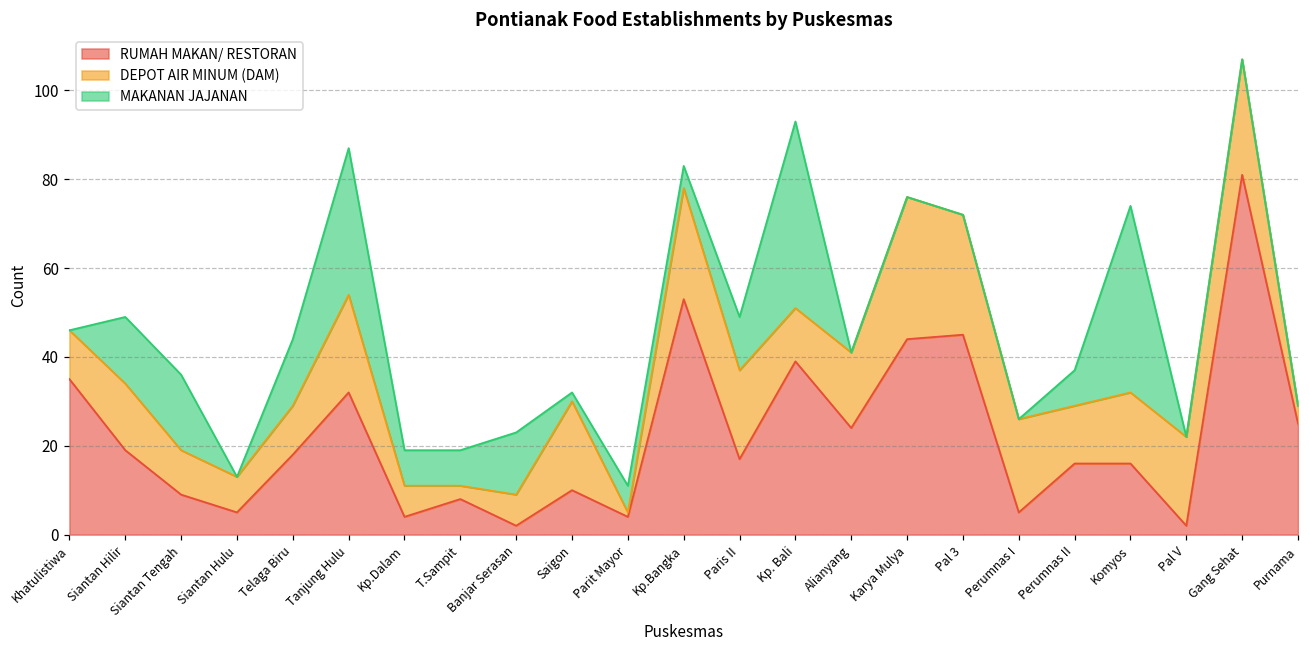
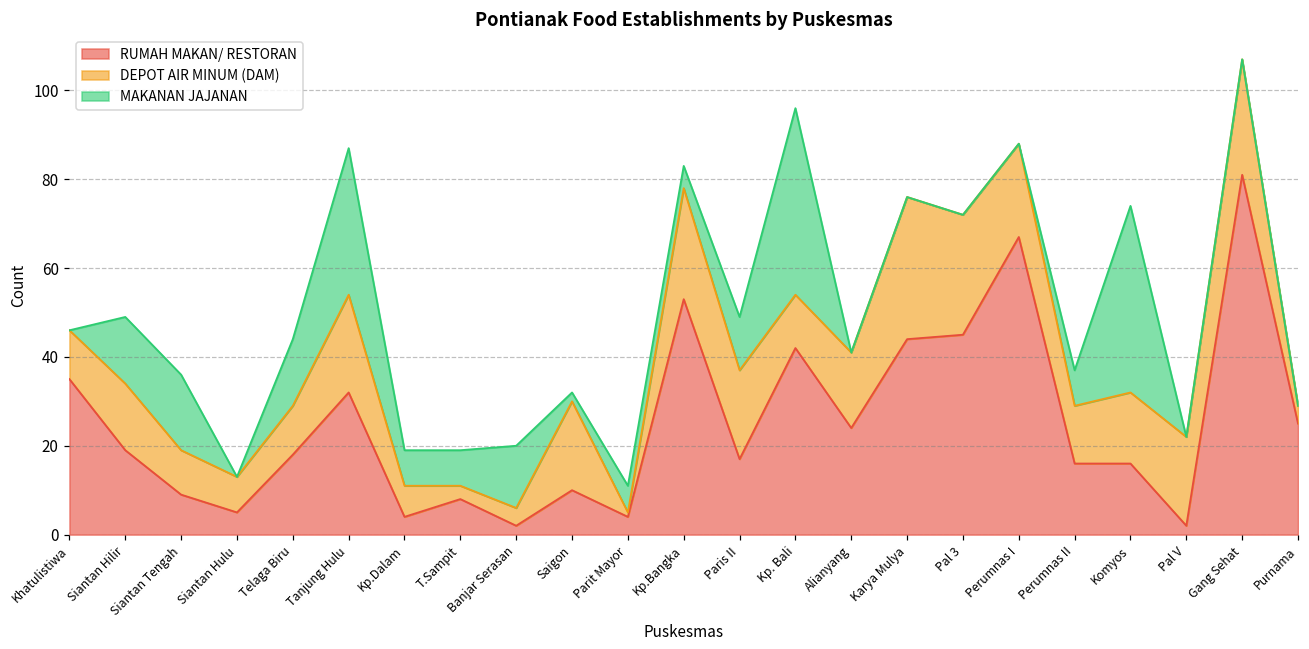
  {
    "RUMAH MAKAN/ RESTORAN": {
      "Khatulistiwa": 35,
      "Siantan Hilir": 19,
      "Siantan Tengah": 9,
      "Siantan Hulu": 5,
      "Telaga Biru": 18,
      "Tanjung Hulu": 32,
      "Kp.Dalam": 4,
      "T.Sampit": 8,
      "Banjar Serasan": 2,
      "Saigon": 10,
      "Parit Mayor": 4,
      "Kp.Bangka": 53,
      "Paris II": 17,
-     "Kp. Bali": 39,
+     "Kp. Bali": 42,
      "Alianyang": 24,
      "Karya Mulya": 44,
      "Pal 3": 45,
-     "Perumnas I": 5,
+     "Perumnas I": 67,
      "Perumnas II": 16,
      "Komyos": 16,
      "Pal V": 2,
      "Gang Sehat": 81,
      "Purnama": 25
    },
    "DEPOT AIR MINUM (DAM)": {
      "Siantan Hilir": 15,
      "Siantan Tengah": 10,
      "Telaga Biru": 11,
      "Tanjung Hulu": 22,
      "Kp.Dalam": 7,
      "T.Sampit": 3,
-     "Banjar Serasan": 7,
+     "Banjar Serasan": 4,
      "Saigon": 20,
      "Parit Mayor": 1,
      "Kp.Bangka": 25,
      "Paris II": 20,
      "Kp. Bali": 12,
      "Perumnas II": 13,
      "Komyos": 16
    },
    "MAKANAN JAJANAN": {
      "Siantan Hilir": 15,
      "Siantan Tengah": 17,
      "Telaga Biru": 15,
      "Tanjung Hulu": 33,
      "Kp.Dalam": 8,
      "T.Sampit": 8,
      "Banjar Serasan": 14,
      "Saigon": 2,
      "Parit Mayor": 6,
      "Kp.Bangka": 5,
      "Paris II": 12,
      "Kp. Bali": 42,
      "Perumnas II": 8,
      "Komyos": 42
    }
  }
